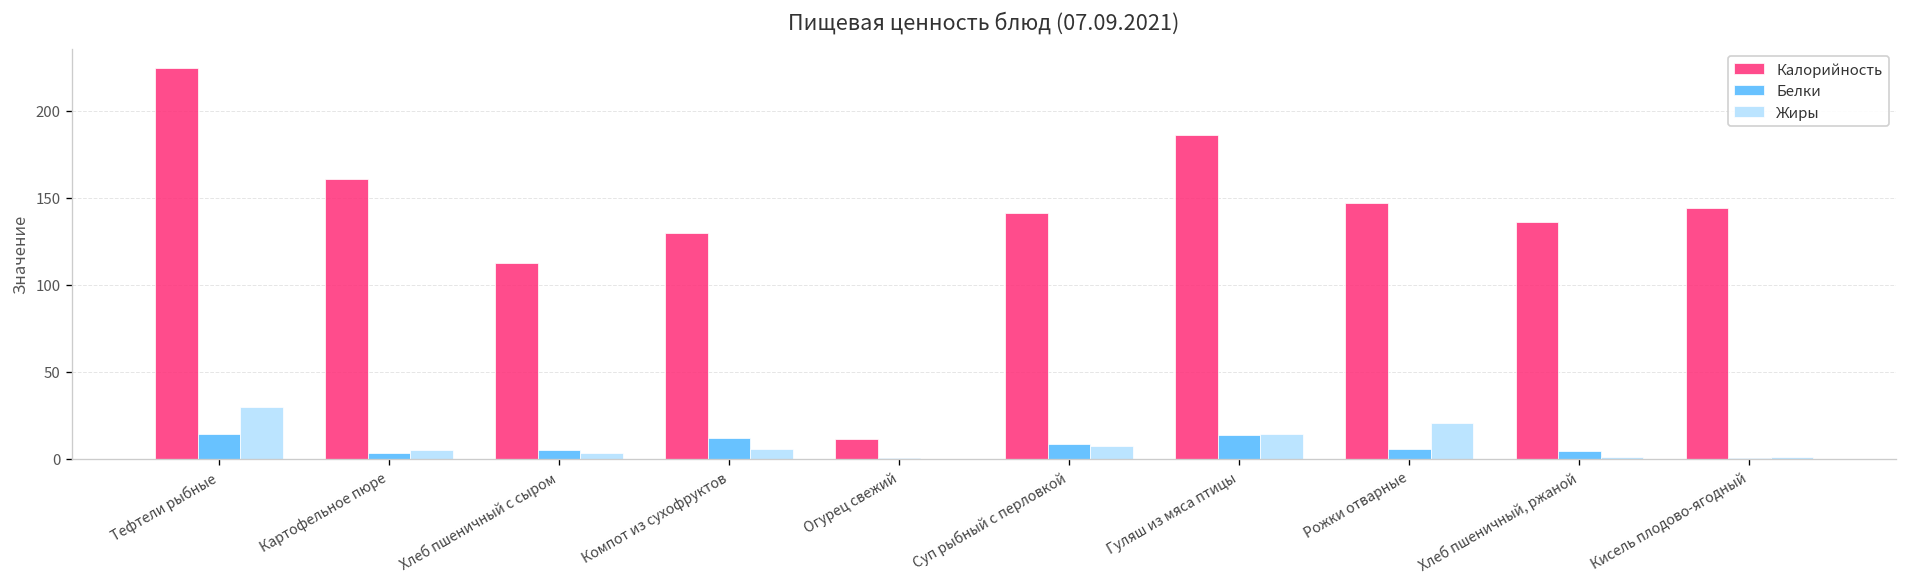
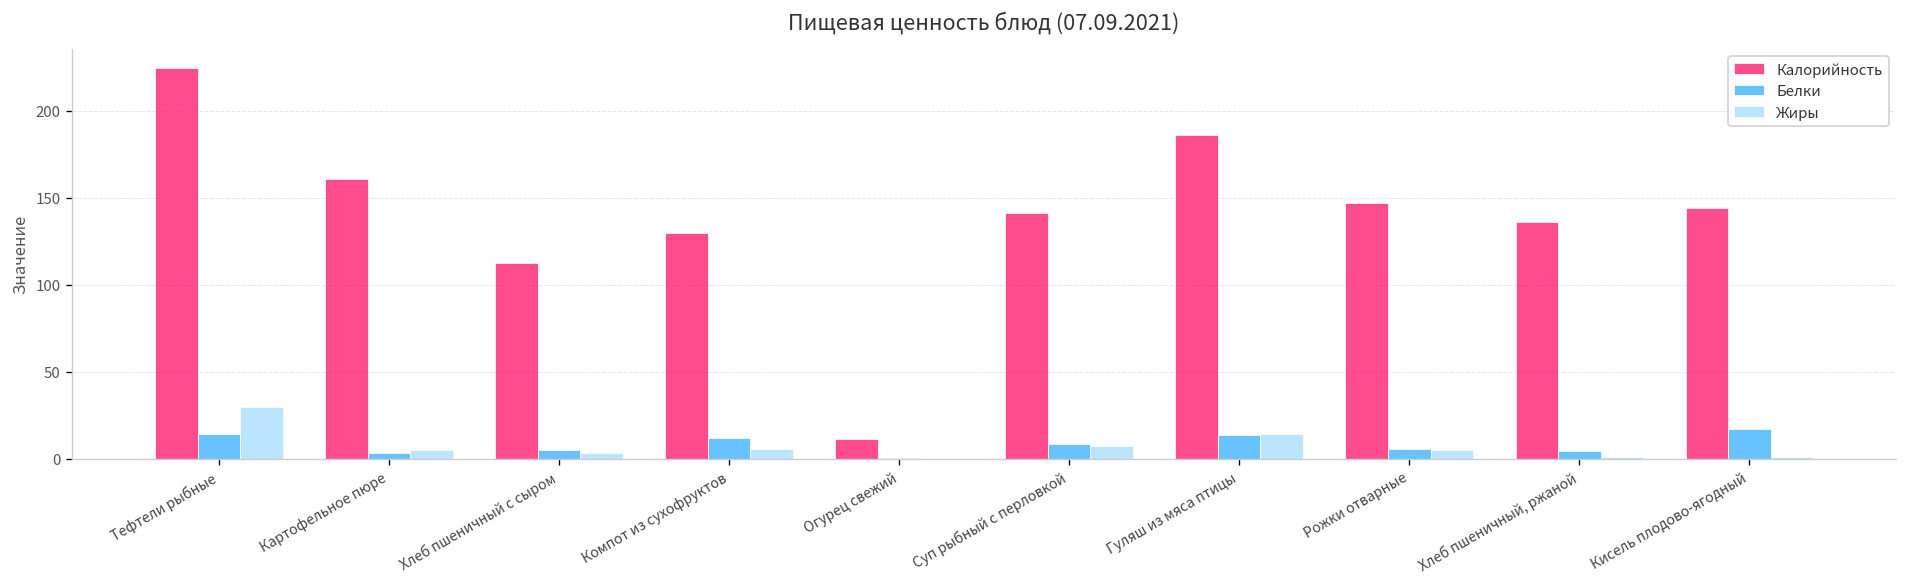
  {
    "Калорийность": {
      "Тефтели рыбные": 224,
      "Картофельное пюре": 161,
      "Хлеб пшеничный с сыром": 112,
      "Компот из сухофруктов": 130,
      "Огурец свежий": 11,
      "Суп рыбный с перловкой": 141,
      "Гуляш из мяса птицы": 186,
      "Рожки отварные": 147,
      "Хлеб пшеничный, ржаной": 136,
      "Кисель плодово-ягодный": 144
    },
    "Белки": {
      "Тефтели рыбные": 14,
      "Картофельное пюре": 3,
      "Хлеб пшеничный с сыром": 5,
      "Компот из сухофруктов": 12,
      "Суп рыбный с перловкой": 8,
      "Гуляш из мяса птицы": 13,
      "Рожки отварные": 5,
      "Хлеб пшеничный, ржаной": 4,
-     "Кисель плодово-ягодный": 0
+     "Кисель плодово-ягодный": 17
    },
    "Жиры": {
      "Тефтели рыбные": 30,
      "Картофельное пюре": 5,
      "Хлеб пшеничный с сыром": 3,
      "Компот из сухофруктов": 6,
      "Огурец свежий": 0,
      "Суп рыбный с перловкой": 7,
      "Гуляш из мяса птицы": 14,
-     "Рожки отварные": 20
+     "Рожки отварные": 5
    }
  }
